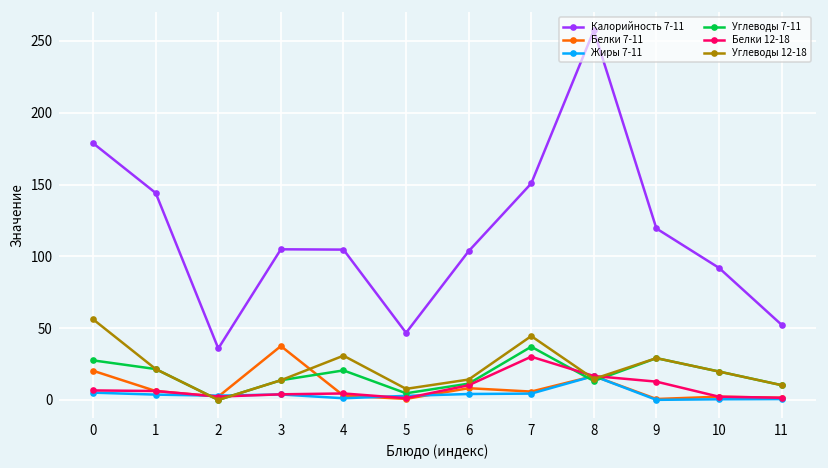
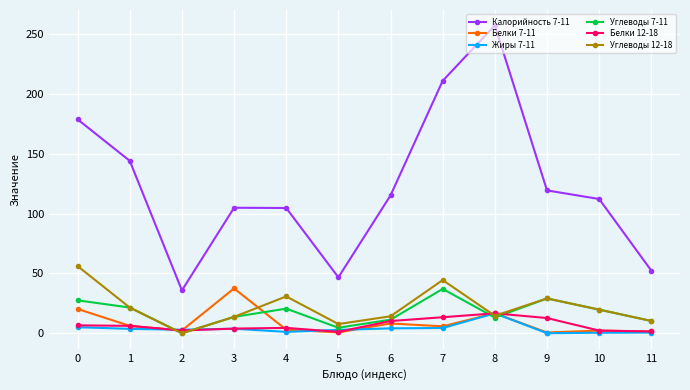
  {
    "Калорийность 7-11": {
      "0": 179,
      "1": 144,
      "2": 36,
      "3": 105,
      "4": 105,
      "5": 47,
-     "6": 104,
-     "7": 151,
+     "6": 115,
+     "7": 211,
      "9": 119,
-     "10": 92,
+     "10": 112,
      "11": 52
    },
    "Белки 7-11": {
      "0": 20,
      "3": 38
    },
    "Жиры 7-11": {
      "1": 4,
      "6": 4
    },
    "Углеводы 7-11": {
      "0": 28,
      "4": 21,
      "7": 37
    },
    "Белки 12-18": {
-     "7": 30,
+     "7": 13,
      "9": 13
    },
    "Углеводы 12-18": {
      "0": 56,
      "4": 31,
      "5": 8,
      "6": 14,
      "7": 44
    }
  }
